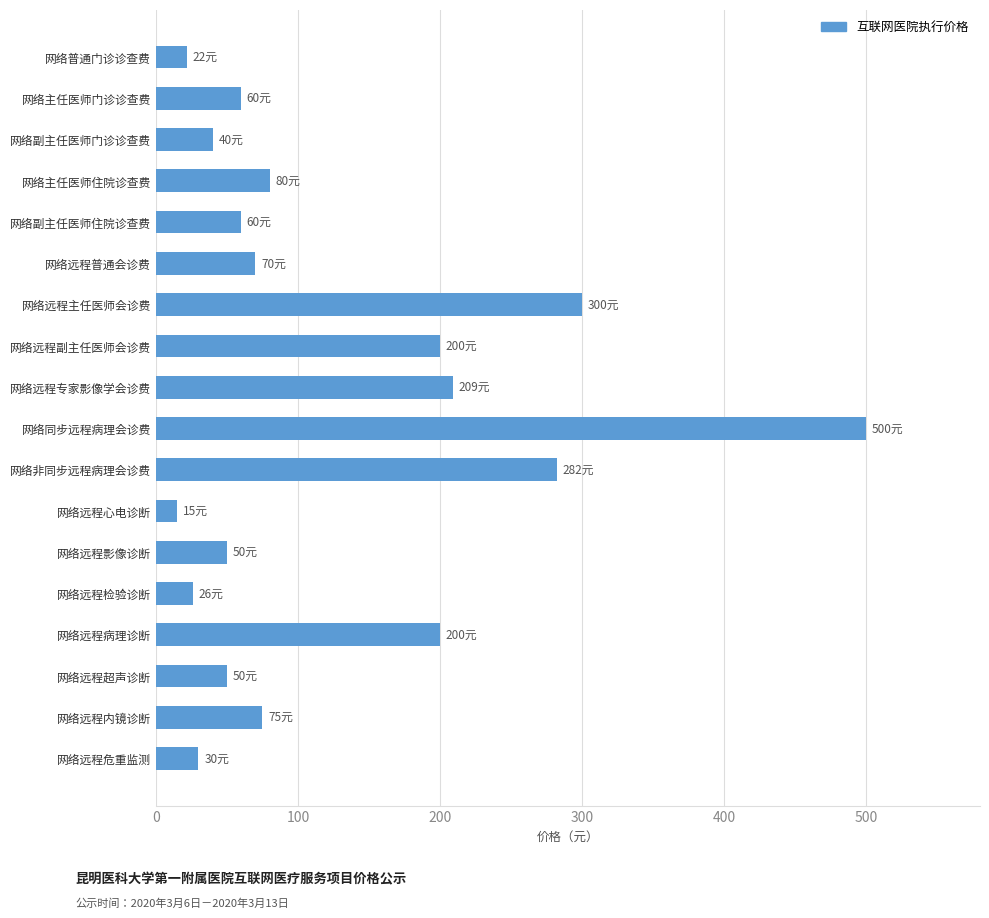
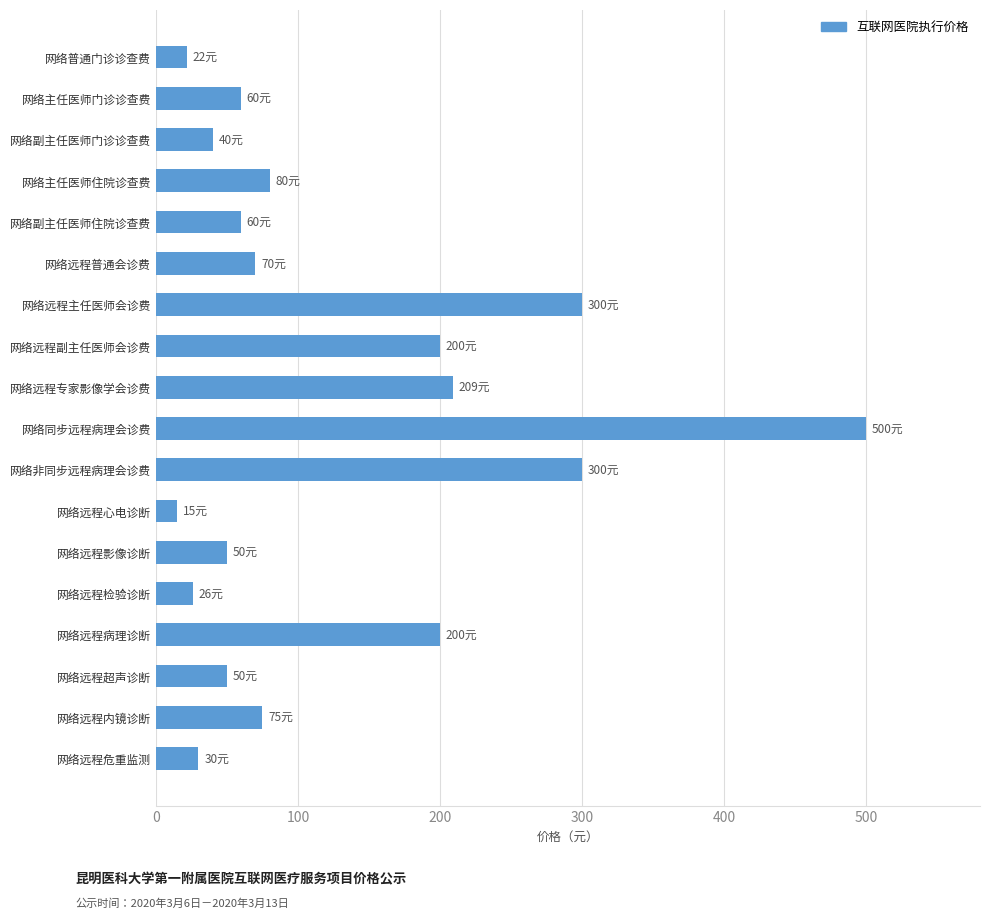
  {
    "网络普通门诊诊查费": "22元",
    "网络主任医师门诊诊查费": "60元",
    "网络副主任医师门诊诊查费": "40元",
    "网络主任医师住院诊查费": "80元",
    "网络副主任医师住院诊查费": "60元",
    "网络远程普通会诊费": "70元",
    "网络远程主任医师会诊费": "300元",
    "网络远程副主任医师会诊费": "200元",
    "网络远程专家影像学会诊费": "209元",
    "网络同步远程病理会诊费": "500元",
-   "网络非同步远程病理会诊费": "282元",
+   "网络非同步远程病理会诊费": "300元",
    "网络远程心电诊断": "15元",
    "网络远程影像诊断": "50元",
    "网络远程检验诊断": "26元",
    "网络远程病理诊断": "200元",
    "网络远程超声诊断": "50元",
    "网络远程内镜诊断": "75元",
    "网络远程危重监测": "30元"
  }
